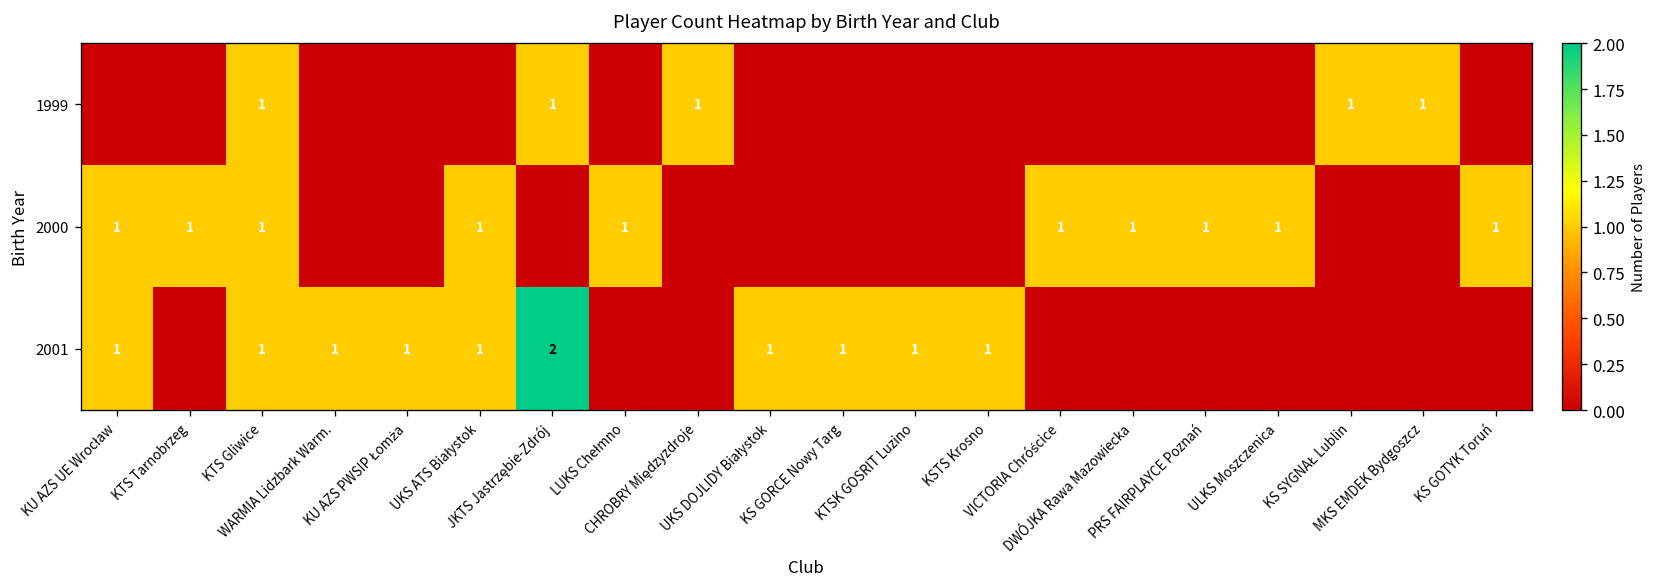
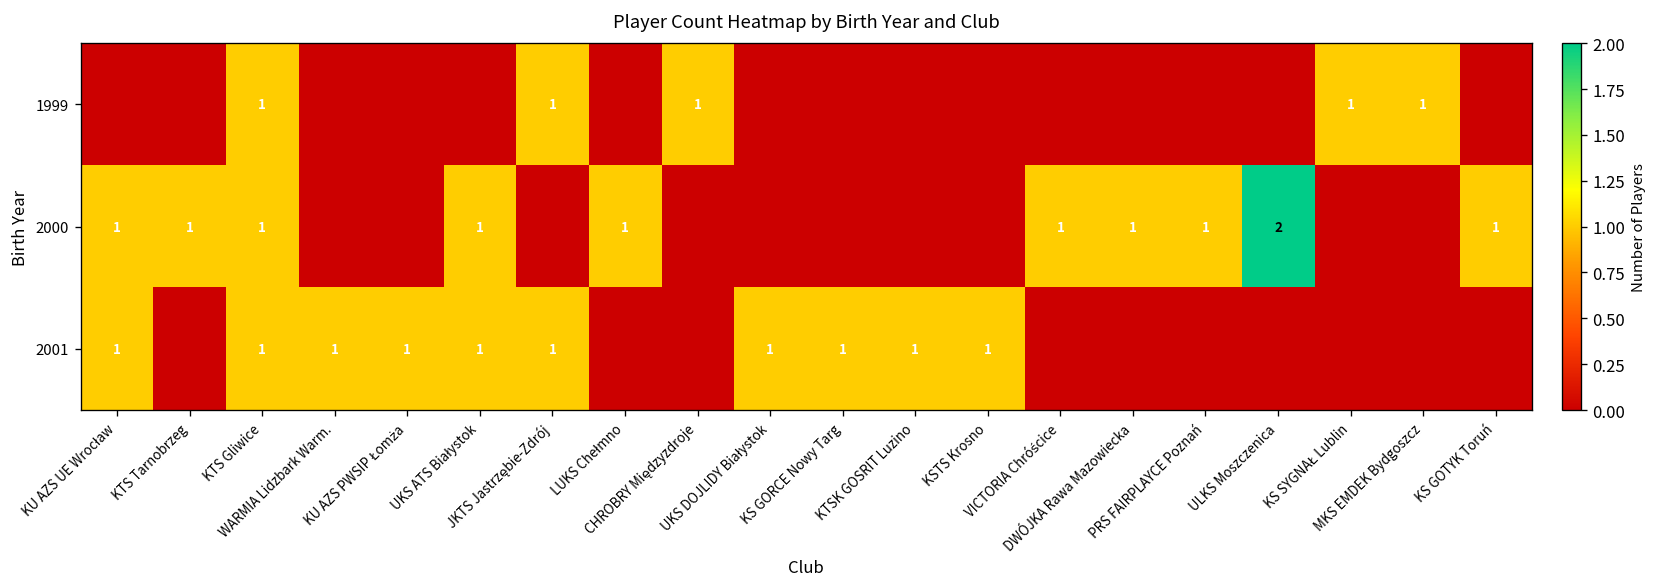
  {
    "1999": {
      "KTS Gliwice": 1,
      "JKTS Jastrzębie-Zdrój": 1,
      "CHROBRY Międzyzdroje": 1,
      "KS SYGNAŁ Lublin": 1,
      "MKS EMDEK Bydgoszcz": 1
    },
    "2000": {
      "KU AZS UE Wrocław": 1,
      "KTS Tarnobrzeg": 1,
      "KTS Gliwice": 1,
      "UKS ATS Białystok": 1,
      "LUKS Chełmno": 1,
      "VICTORIA Chróścice": 1,
      "DWÓJKA Rawa Mazowiecka": 1,
      "PRS FAIRPLAYCE Poznań": 1,
-     "ULKS Moszczenica": 1,
+     "ULKS Moszczenica": 2,
      "KS GOTYK Toruń": 1
    },
    "2001": {
      "KU AZS UE Wrocław": 1,
      "KTS Gliwice": 1,
      "WARMIA Lidzbark Warm.": 1,
      "KU AZS PWSIP Łomża": 1,
      "UKS ATS Białystok": 1,
-     "JKTS Jastrzębie-Zdrój": 2,
+     "JKTS Jastrzębie-Zdrój": 1,
      "UKS DOJLIDY Białystok": 1,
      "KS GORCE Nowy Targ": 1,
      "KTSK GOSRIT Luzino": 1,
      "KSTS Krosno": 1
    }
  }
